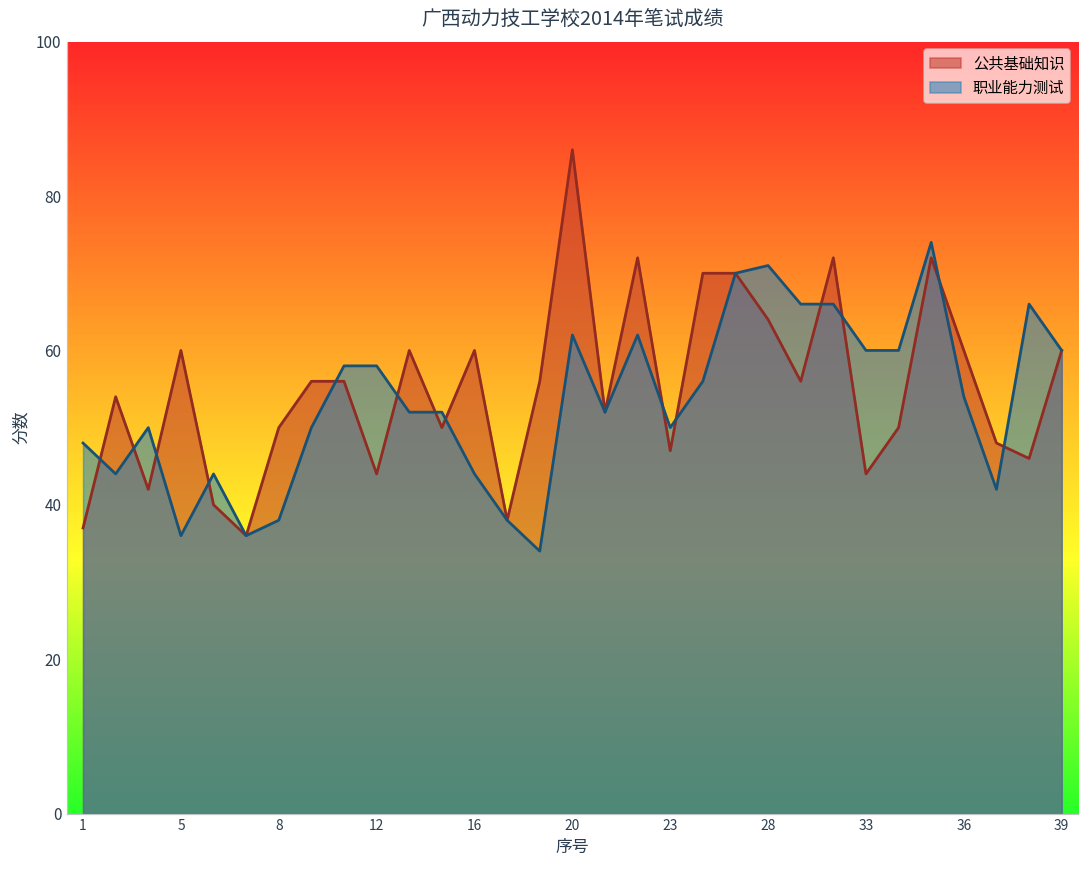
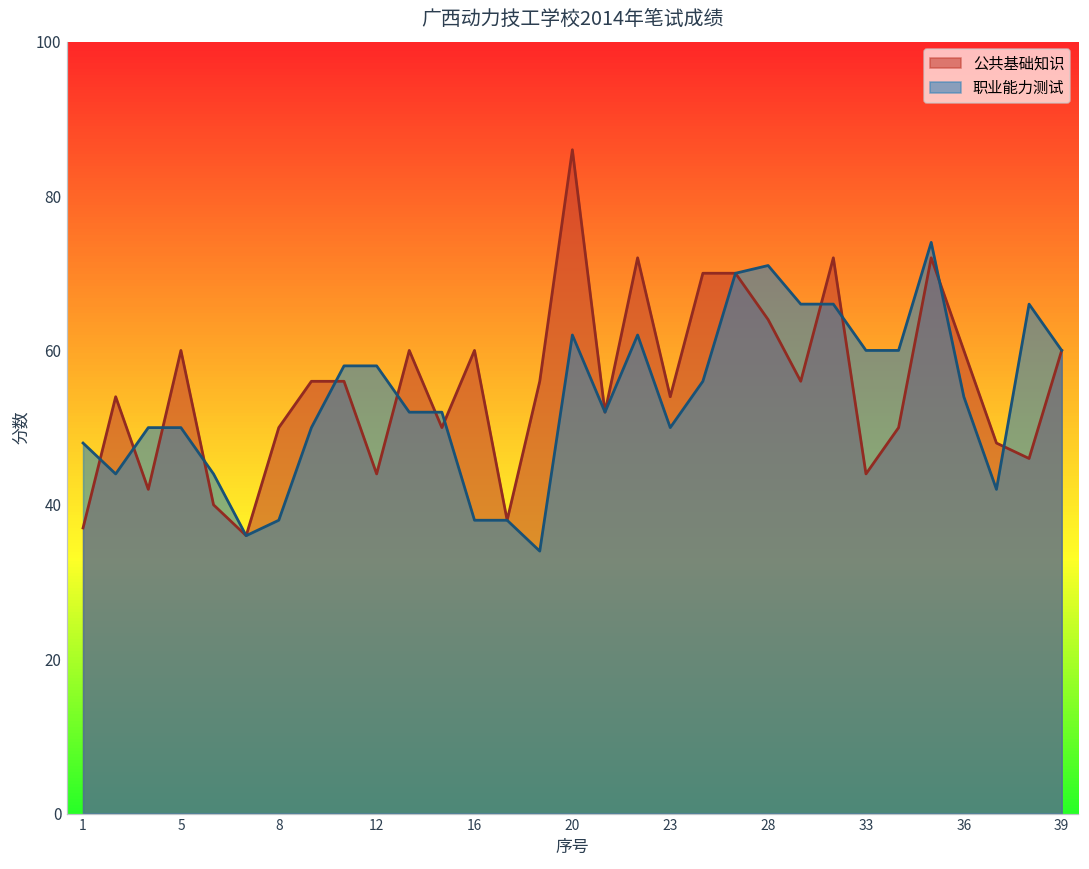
  {
    "公共基础知识": {
      "1": 37,
      "5": 60,
      "8": 50,
      "12": 44,
      "16": 60,
      "20": 86,
-     "23": 47,
+     "23": 54,
      "28": 64,
      "33": 44,
      "36": 60
    },
    "职业能力测试": {
      "1": 48,
-     "5": 36,
+     "5": 50,
      "8": 38,
      "12": 58,
-     "16": 44,
+     "16": 38,
      "20": 62,
      "23": 50,
      "28": 71,
      "33": 60,
      "36": 54
    }
  }
